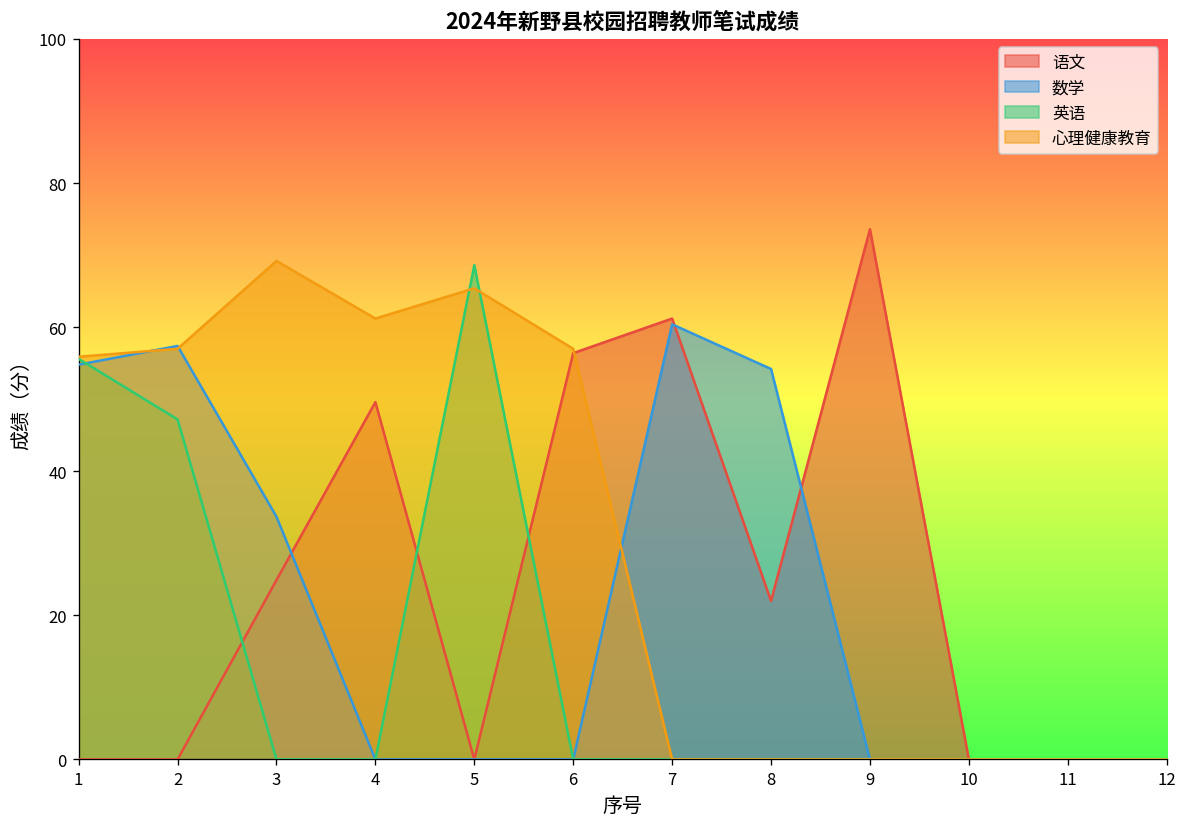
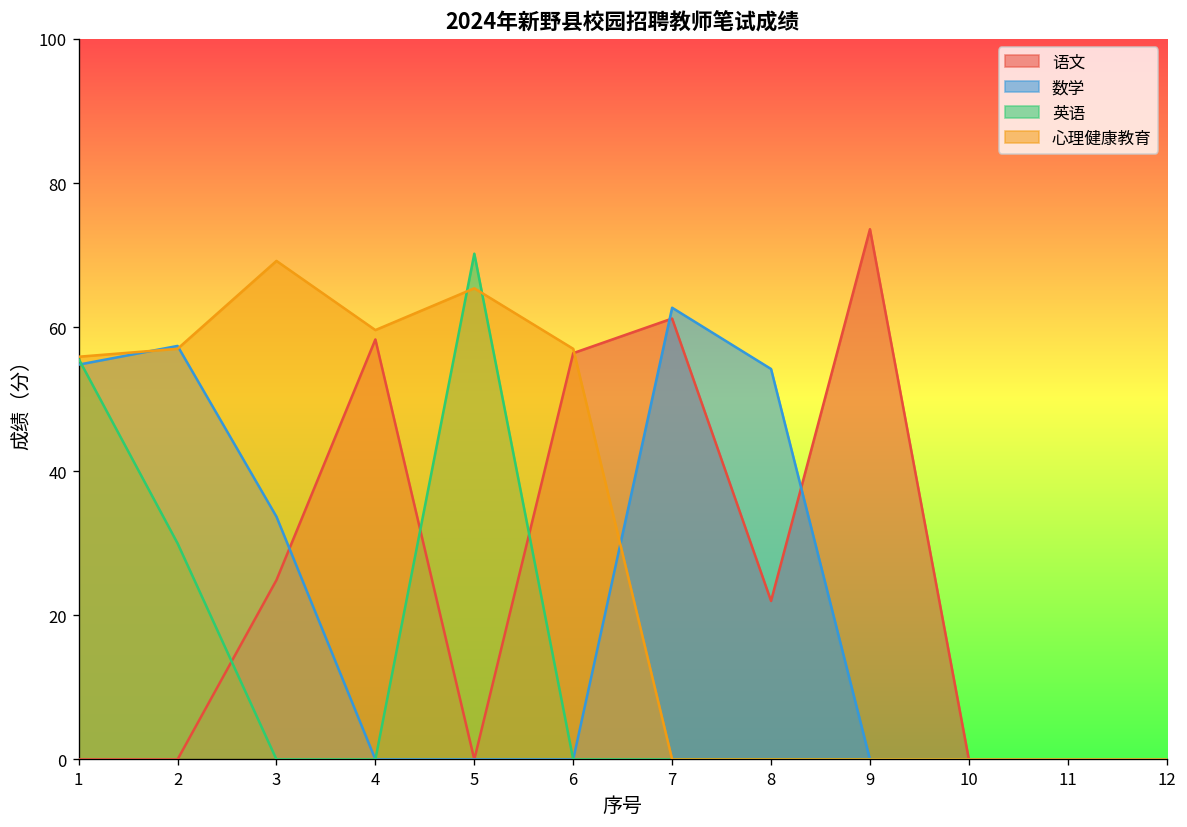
  {
    "语文": {
      "1": 0,
      "2": 0,
      "3": 25,
-     "4": 50,
+     "4": 58,
      "6": 56,
      "7": 61,
      "8": 22,
      "9": 74
    },
    "数学": {
      "1": 55,
      "3": 34,
-     "7": 60,
+     "7": 63,
      "8": 54
    },
    "英语": {
-     "2": 47,
+     "2": 30,
      "3": 0,
-     "5": 69
+     "5": 70
    },
    "心理健康教育": {
      "3": 69,
-     "4": 61,
+     "4": 60,
      "5": 65,
      "6": 57
    }
  }
